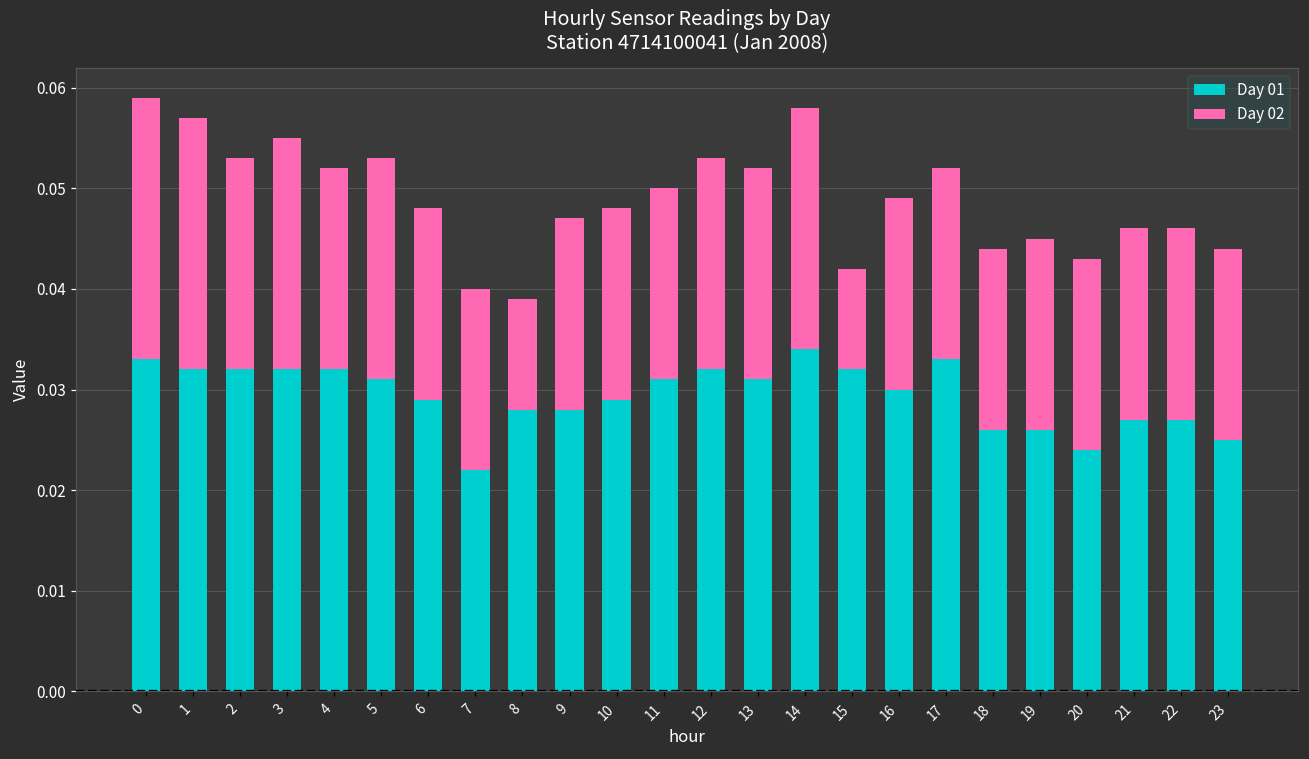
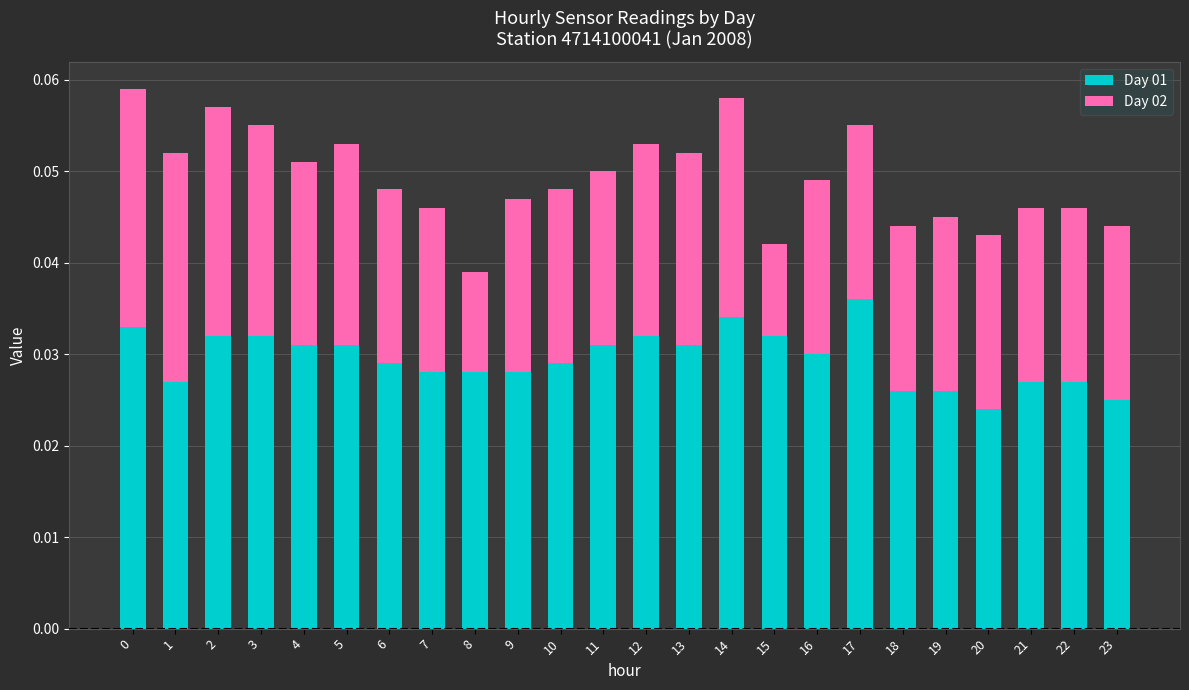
  {
    "Day 01": {
      "0": 0.033,
-     "1": 0.032,
+     "1": 0.027,
      "2": 0.032,
      "3": 0.032,
-     "4": 0.032,
+     "4": 0.031,
      "5": 0.031,
      "6": 0.029,
-     "7": 0.022,
+     "7": 0.028,
      "8": 0.028,
      "9": 0.028,
      "10": 0.029,
      "11": 0.031,
      "12": 0.032,
      "13": 0.031,
      "14": 0.034,
      "15": 0.032,
      "16": 0.030,
-     "17": 0.033,
+     "17": 0.036,
      "18": 0.026,
      "19": 0.026,
      "20": 0.024,
      "21": 0.027,
      "22": 0.027,
      "23": 0.025
    },
    "Day 02": {
      "0": 0.026,
      "1": 0.025,
-     "2": 0.021,
+     "2": 0.025,
      "3": 0.023,
      "4": 0.020,
      "5": 0.022,
      "6": 0.019,
      "7": 0.018,
      "8": 0.011,
      "9": 0.019,
      "10": 0.019,
      "11": 0.019,
      "12": 0.021,
      "13": 0.021,
      "14": 0.024,
      "15": 0.010,
      "16": 0.019,
      "17": 0.019,
      "18": 0.018,
      "19": 0.019,
      "20": 0.019,
      "21": 0.019,
      "22": 0.019,
      "23": 0.019
    }
  }
